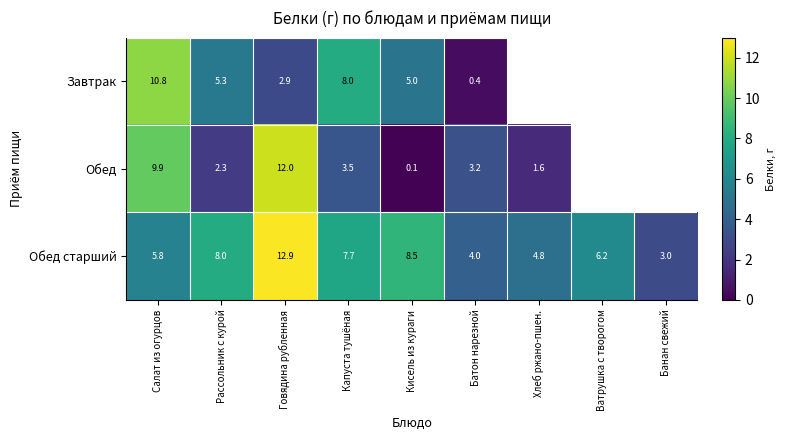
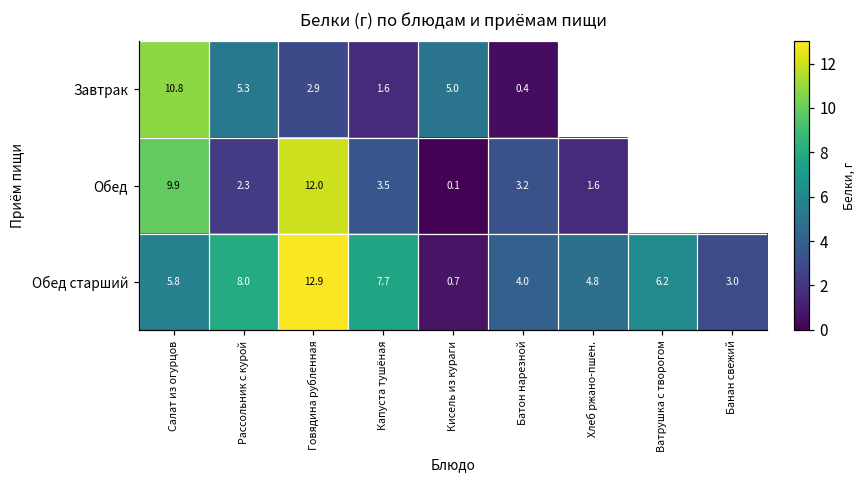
  {
    "Завтрак": {
      "Салат из огурцов": 10.8,
      "Рассольник с курой": 5.3,
      "Говядина рубленная": 2.9,
-     "Капуста тушёная": 8.0,
+     "Капуста тушёная": 1.6,
      "Кисель из кураги": 5.0,
      "Батон нарезной": 0.4
    },
    "Обед": {
      "Салат из огурцов": 9.9,
      "Рассольник с курой": 2.3,
      "Говядина рубленная": 12.0,
      "Капуста тушёная": 3.5,
      "Кисель из кураги": 0.1,
      "Батон нарезной": 3.2,
      "Хлеб ржано-пшен.": 1.6
    },
    "Обед старший": {
      "Салат из огурцов": 5.8,
      "Рассольник с курой": 8.0,
      "Говядина рубленная": 12.9,
      "Капуста тушёная": 7.7,
-     "Кисель из кураги": 8.5,
+     "Кисель из кураги": 0.7,
      "Батон нарезной": 4.0,
      "Хлеб ржано-пшен.": 4.8,
      "Ватрушка с творогом": 6.2,
      "Банан свежий": 3.0
    }
  }
